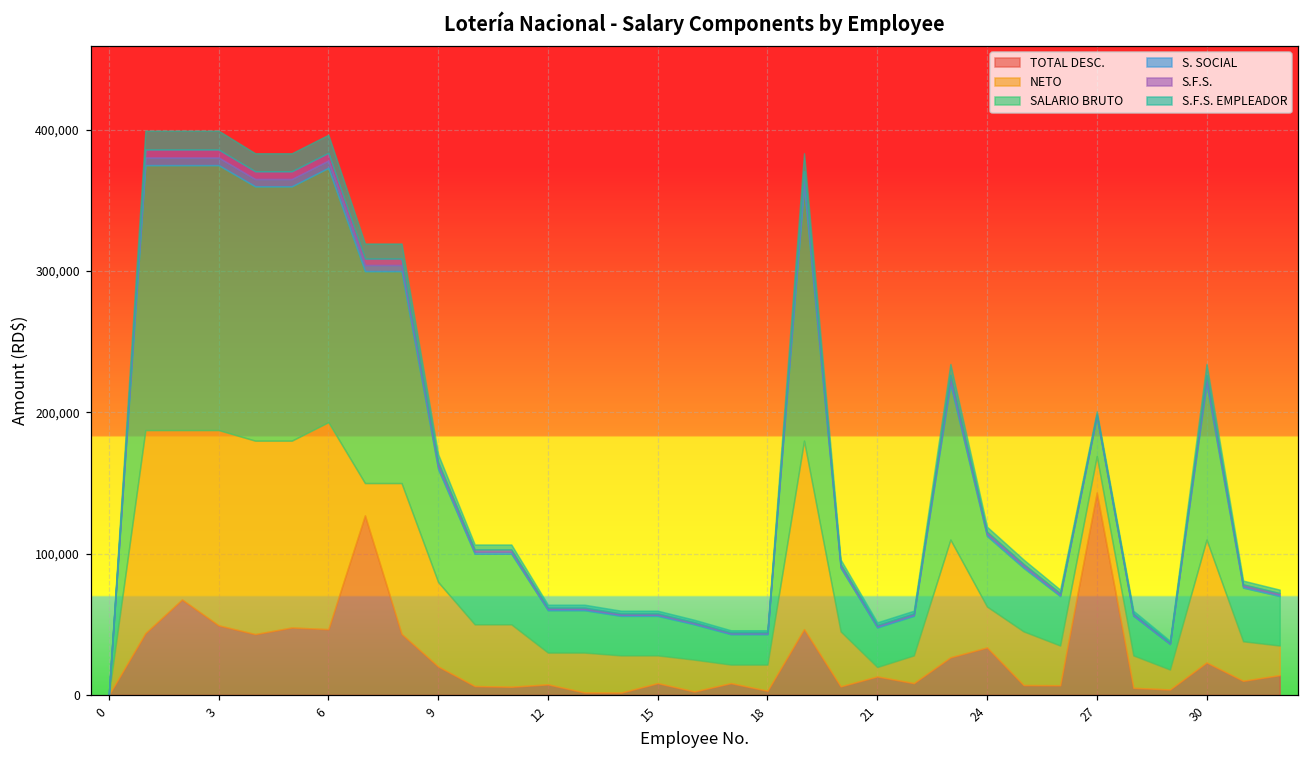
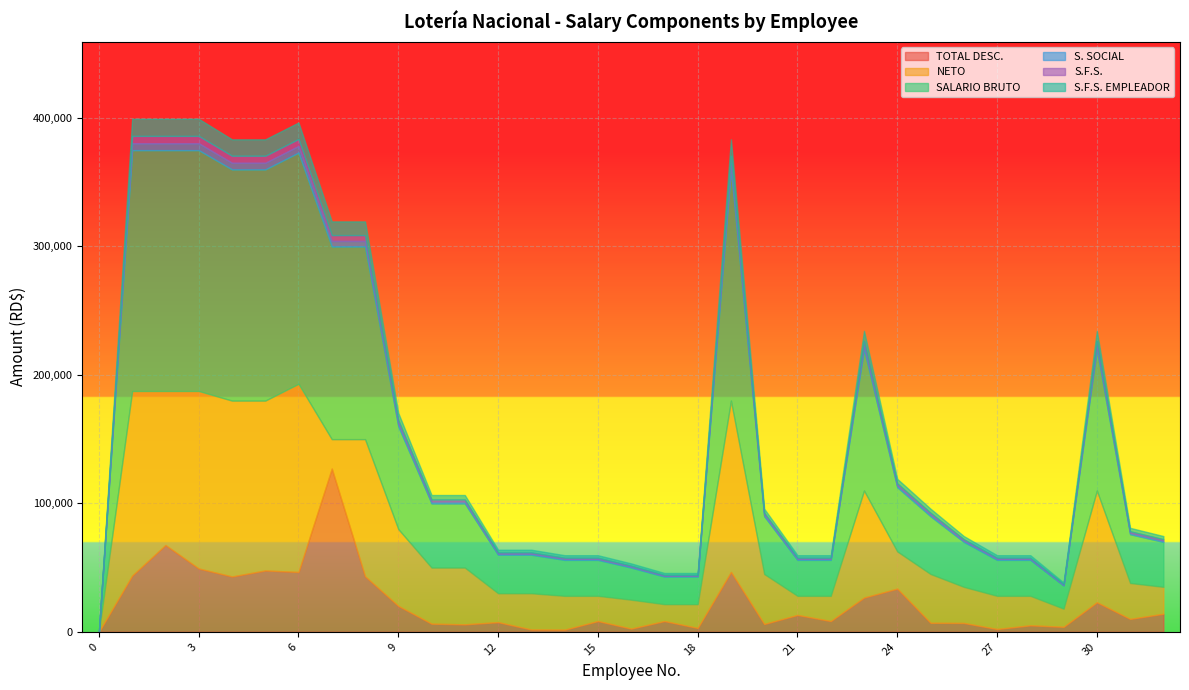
  {
    "TOTAL DESC.": {
      "3": "49,000",
      "6": "47,000",
      "9": "20,000",
      "12": "8,000",
      "15": "8,000",
      "18": "3,000",
      "21": "13,000",
      "24": "34,000",
-     "27": "143,000",
+     "27": "2,000",
      "30": "23,000"
    },
    "NETO": {
      "3": "138,000",
      "6": "147,000",
      "9": "60,000",
      "12": "22,000",
      "15": "20,000",
      "18": "18,000",
-     "21": "7,000",
+     "21": "15,000",
      "24": "29,000",
      "27": "26,000",
      "30": "87,000"
    },
    "S. SOCIAL": {
      "3": "5,000",
      "6": "5,000",
      "9": "2,000",
      "30": "3,000"
    },
    "S.F.S.": {
      "3": "6,000",
      "6": "5,000",
      "9": "2,000",
      "30": "3,000"
    }
  }
